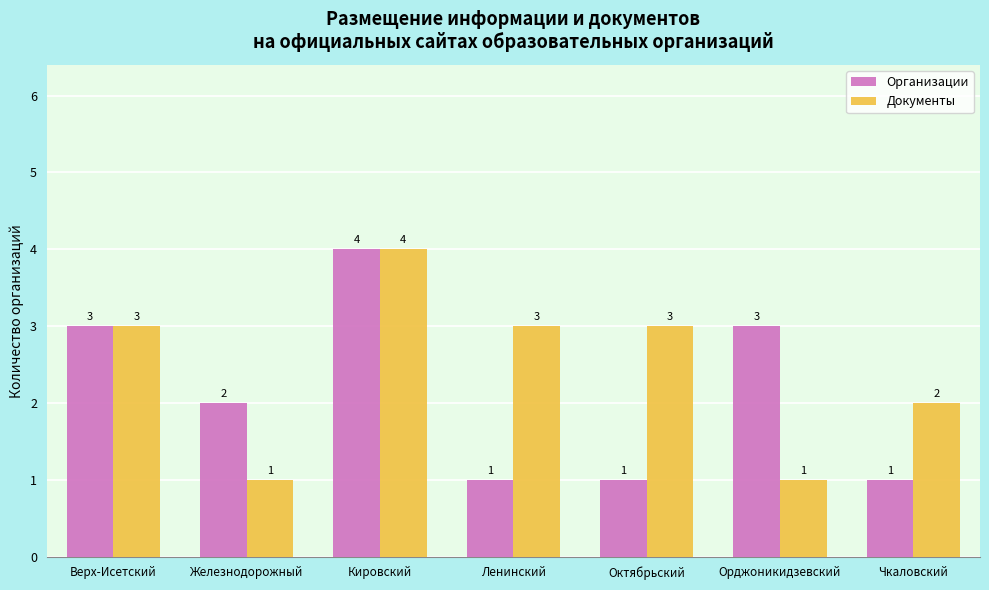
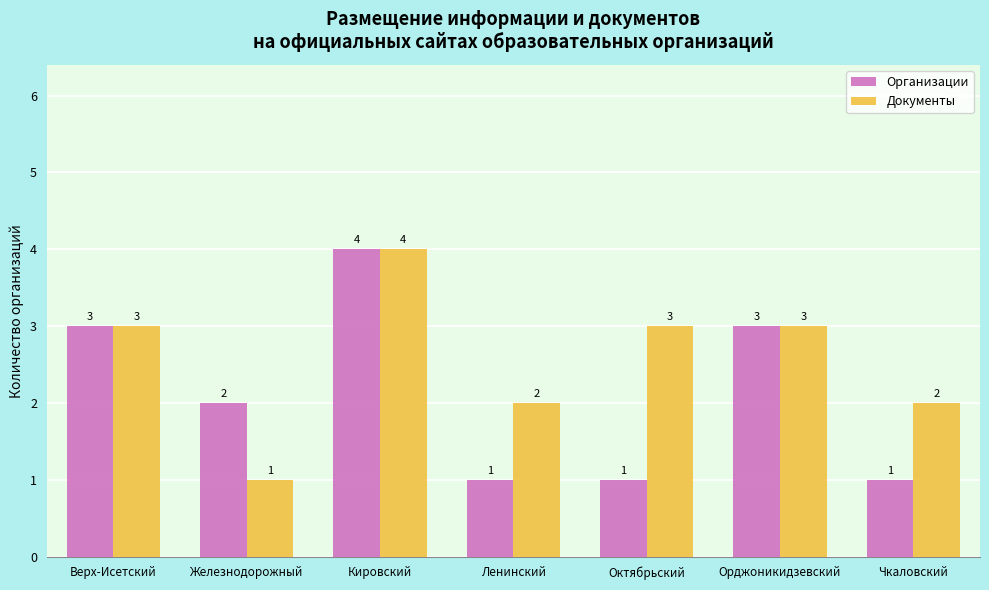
  {
    "Организации": {
      "Верх-Исетский": 3,
      "Железнодорожный": 2,
      "Кировский": 4,
      "Ленинский": 1,
      "Октябрьский": 1,
      "Орджоникидзевский": 3,
      "Чкаловский": 1
    },
    "Документы": {
      "Верх-Исетский": 3,
      "Железнодорожный": 1,
      "Кировский": 4,
-     "Ленинский": 3,
+     "Ленинский": 2,
      "Октябрьский": 3,
-     "Орджоникидзевский": 1,
+     "Орджоникидзевский": 3,
      "Чкаловский": 2
    }
  }
